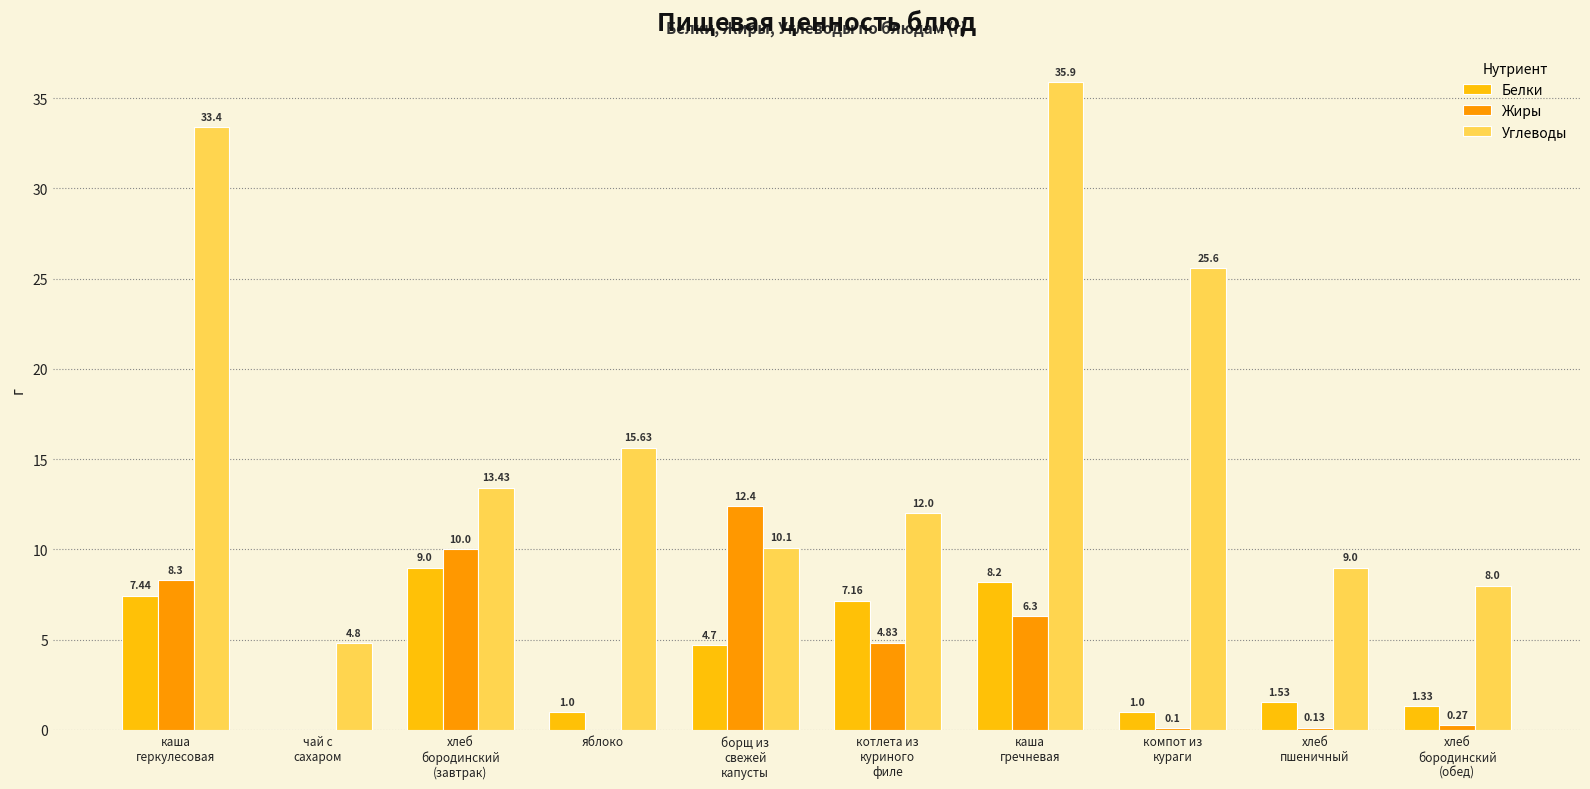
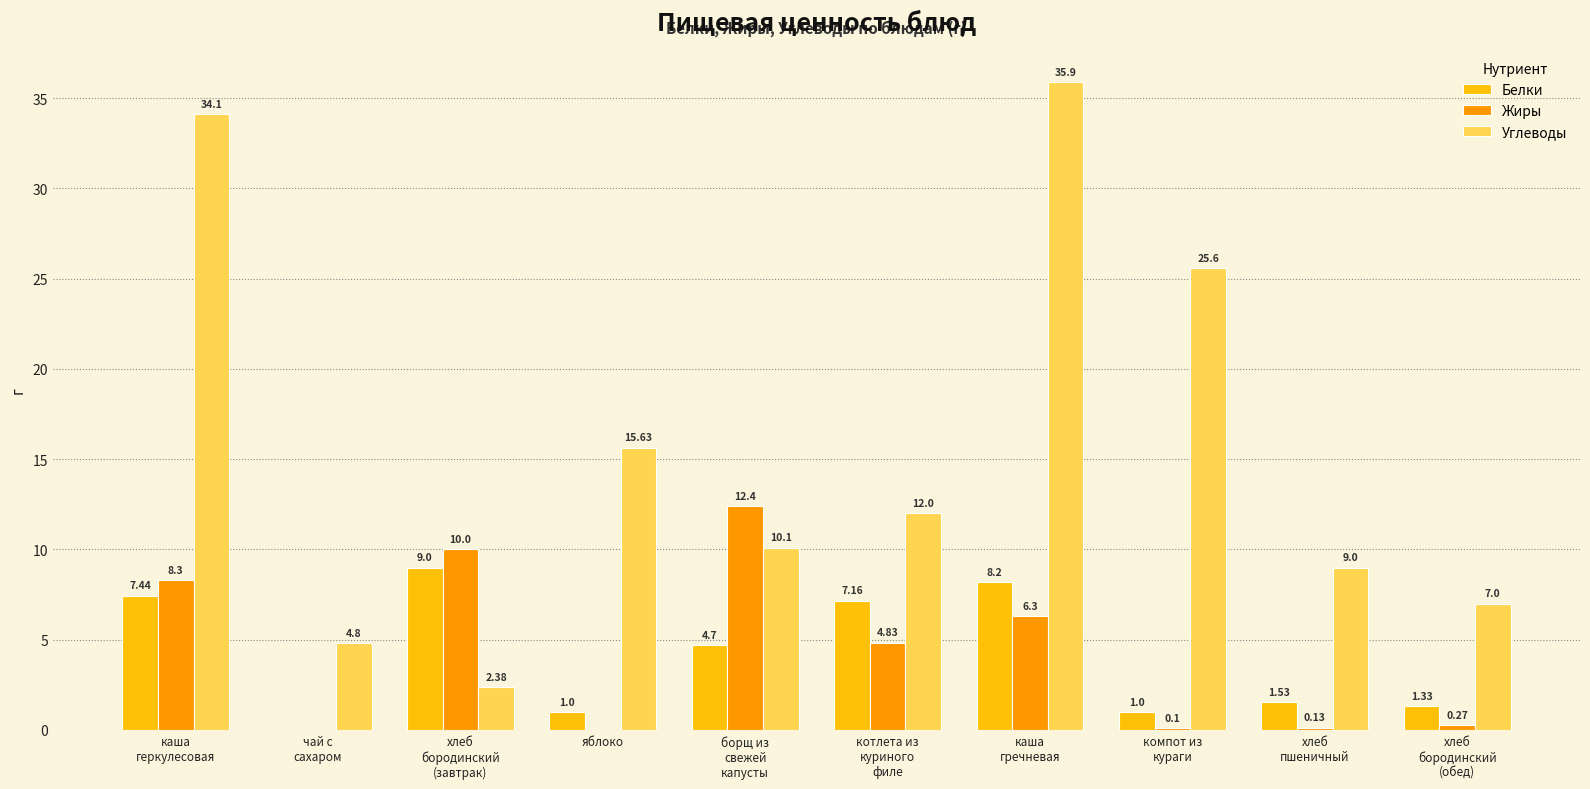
  {
    "Углеводы": {
-     "каша геркулесовая": 33.4,
+     "каша геркулесовая": 34.1,
      "чай с сахаром": 4.8,
-     "хлеб бородинский (завтрак)": 13.43,
+     "хлеб бородинский (завтрак)": 2.38,
      "яблоко": 15.63,
      "борщ из свежей капусты": 10.1,
      "котлета из куриного филе": 12.0,
      "каша гречневая": 35.9,
      "компот из кураги": 25.6,
      "хлеб пшеничный": 9.0,
-     "хлеб бородинский (обед)": 8.0
+     "хлеб бородинский (обед)": 7.0
    }
  }
